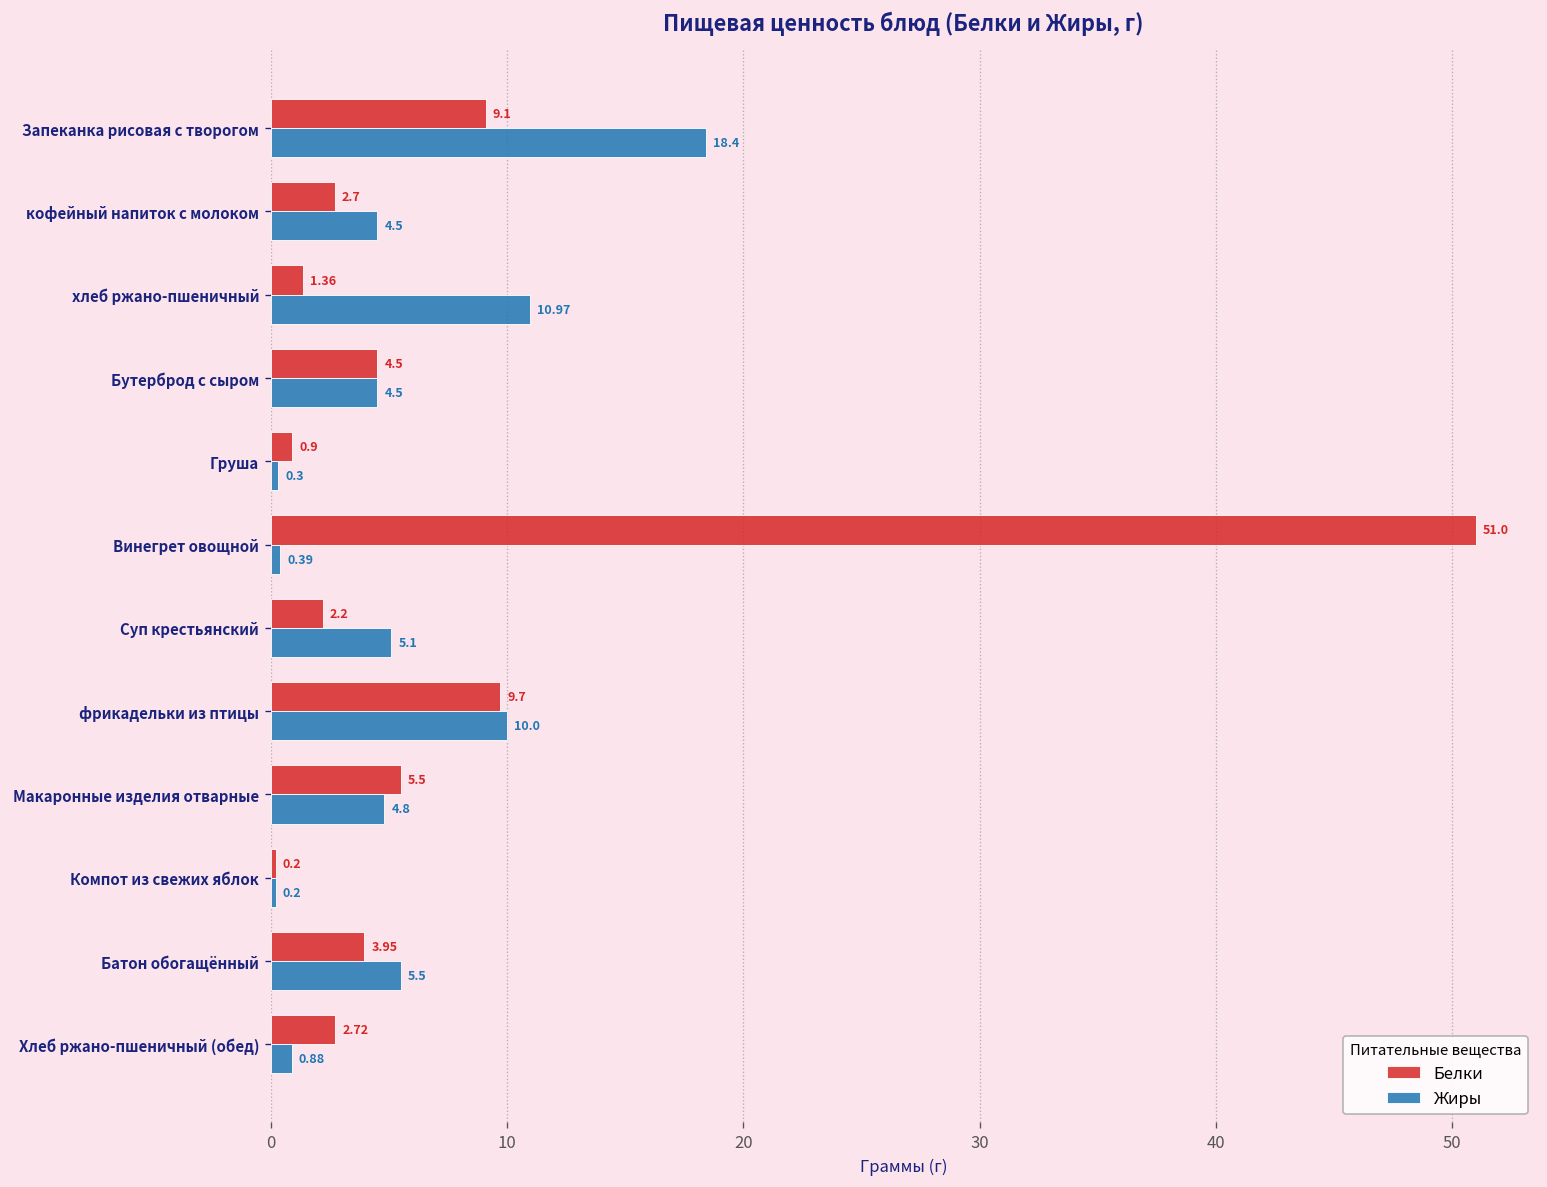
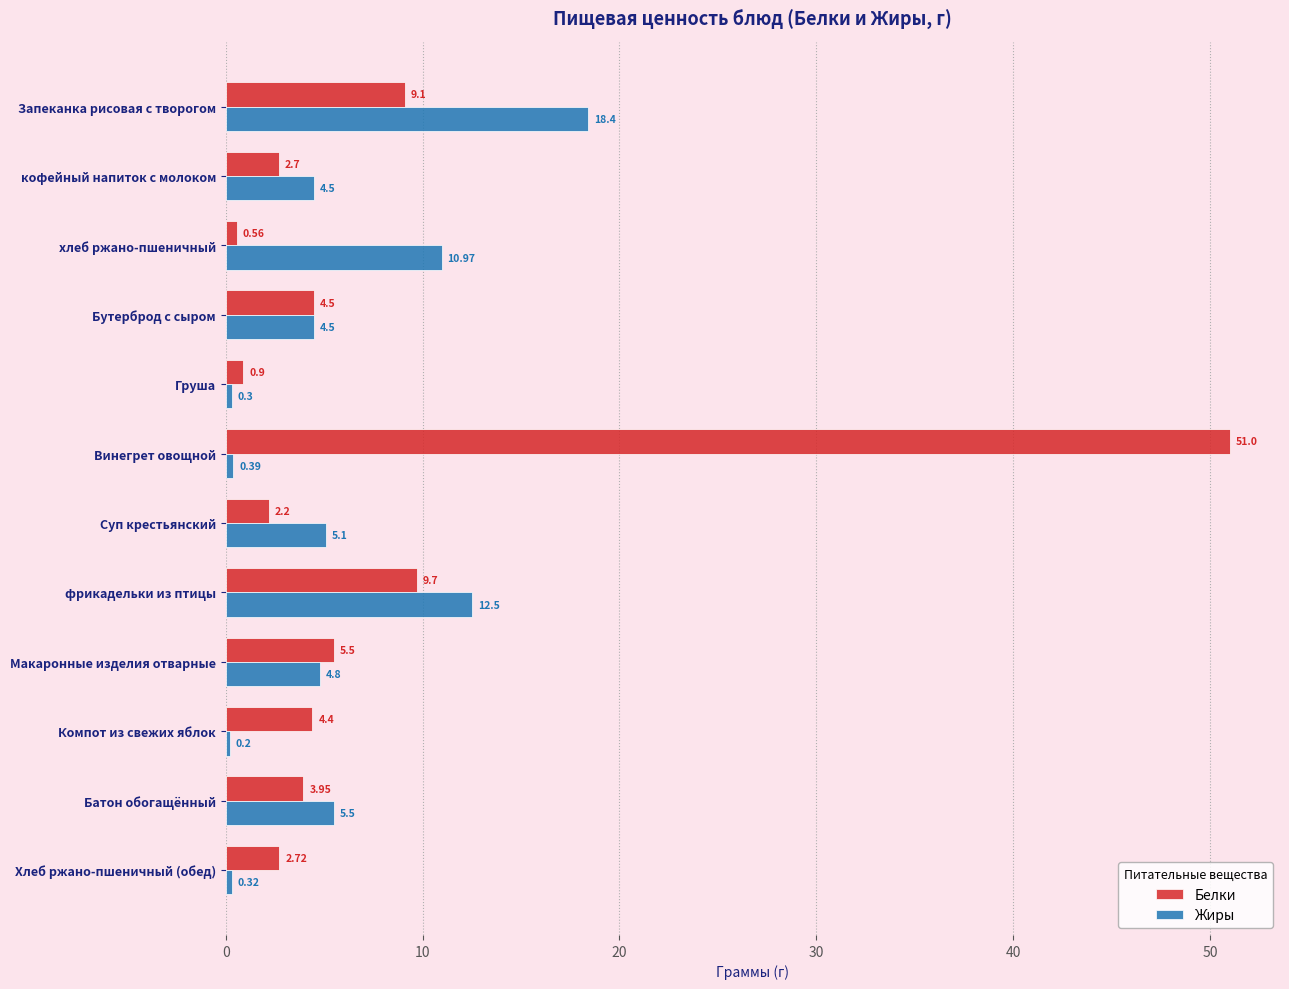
  {
    "Белки": {
      "Запеканка рисовая с творогом": 9.1,
      "кофейный напиток с молоком": 2.7,
-     "хлеб ржано-пшеничный": 1.36,
+     "хлеб ржано-пшеничный": 0.56,
      "Бутерброд с сыром": 4.5,
      "Груша": 0.9,
      "Винегрет овощной": 51.0,
      "Суп крестьянский": 2.2,
      "фрикадельки из птицы": 9.7,
      "Макаронные изделия отварные": 5.5,
-     "Компот из свежих яблок": 0.2,
+     "Компот из свежих яблок": 4.4,
      "Батон обогащённый": 3.95,
      "Хлеб ржано-пшеничный (обед)": 2.72
    },
    "Жиры": {
      "Запеканка рисовая с творогом": 18.4,
      "кофейный напиток с молоком": 4.5,
      "хлеб ржано-пшеничный": 10.97,
      "Бутерброд с сыром": 4.5,
      "Груша": 0.3,
      "Винегрет овощной": 0.39,
      "Суп крестьянский": 5.1,
-     "фрикадельки из птицы": 10.0,
+     "фрикадельки из птицы": 12.5,
      "Макаронные изделия отварные": 4.8,
      "Компот из свежих яблок": 0.2,
      "Батон обогащённый": 5.5,
-     "Хлеб ржано-пшеничный (обед)": 0.88
+     "Хлеб ржано-пшеничный (обед)": 0.32
    }
  }
